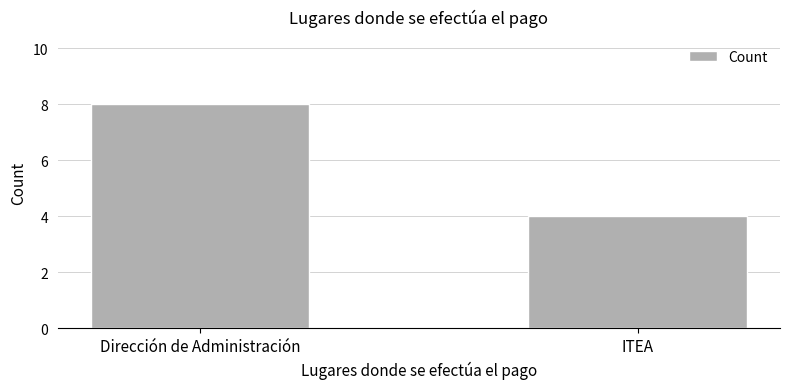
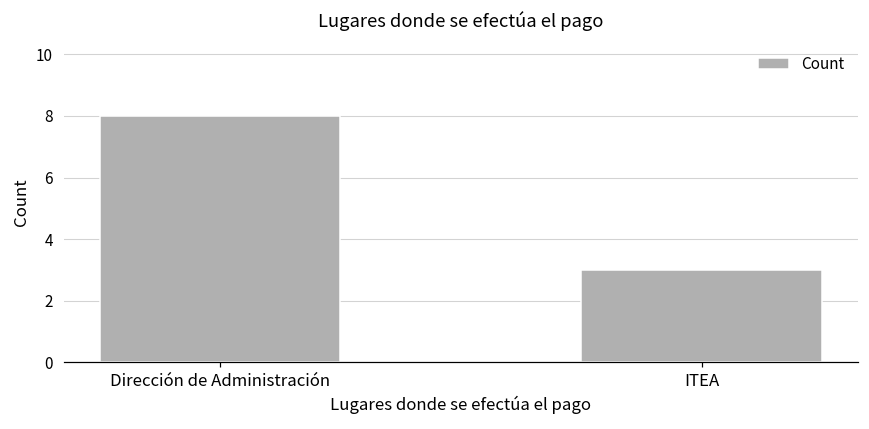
  {
    "Dirección de Administración": 8,
-   "ITEA": 4
+   "ITEA": 3
  }
